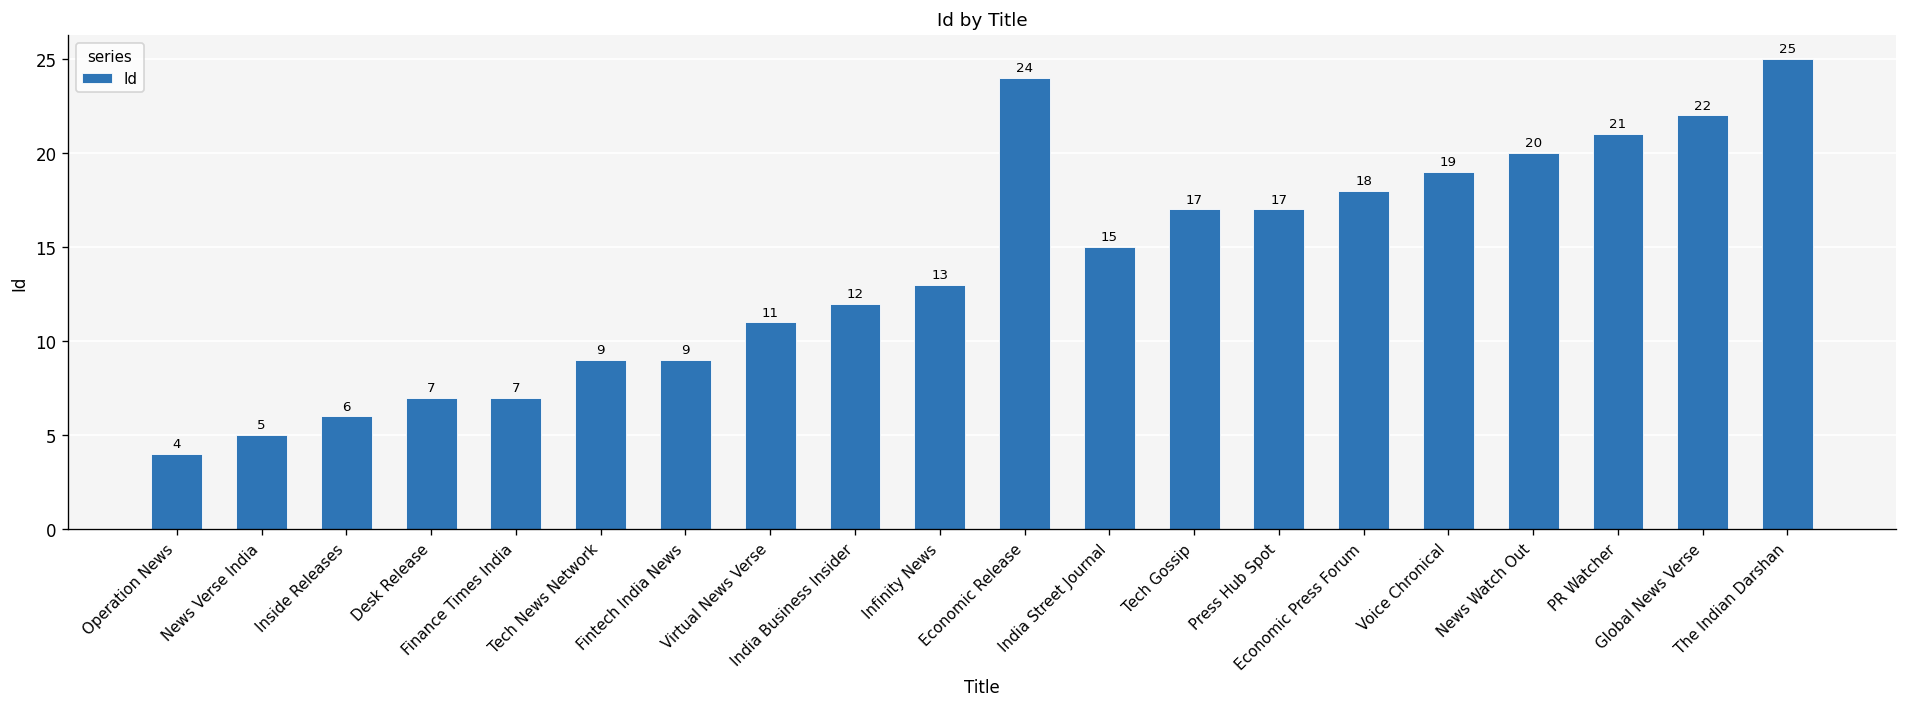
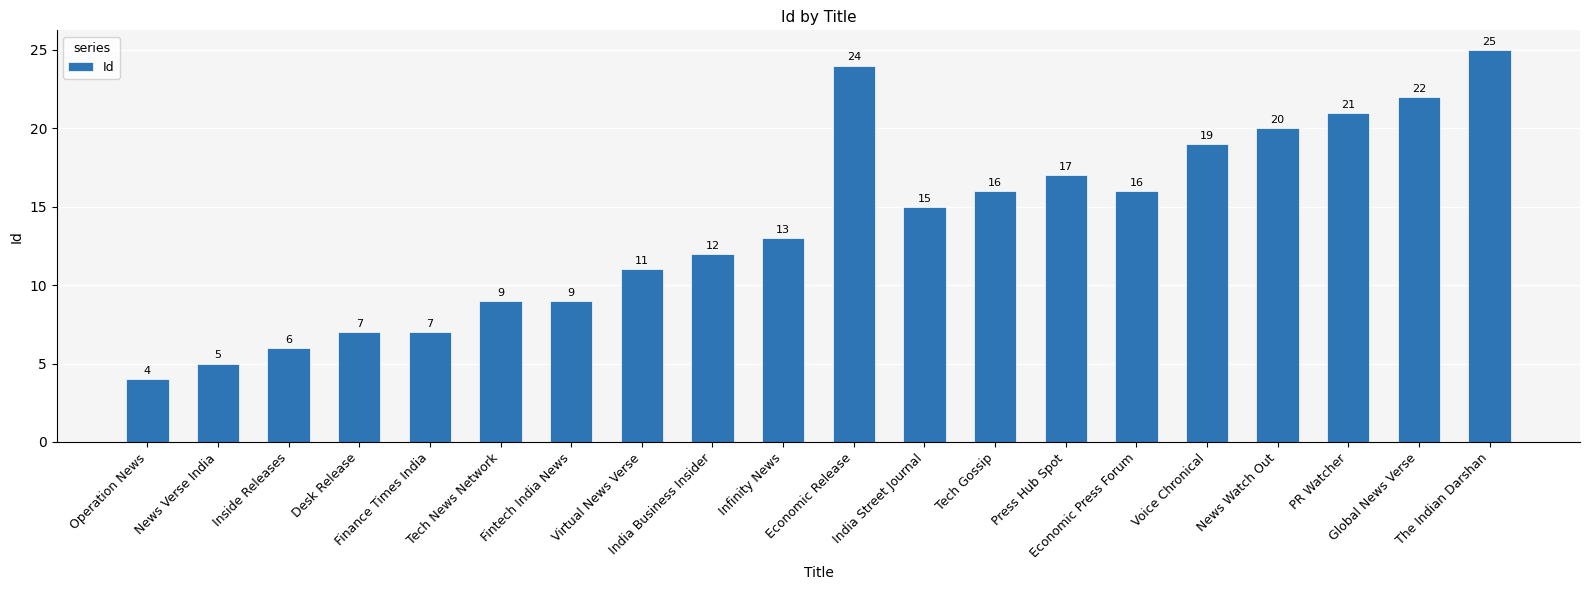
  {
    "Operation News": 4,
    "News Verse India": 5,
    "Inside Releases": 6,
    "Desk Release": 7,
    "Finance Times India": 7,
    "Tech News Network": 9,
    "Fintech India News": 9,
    "Virtual News Verse": 11,
    "India Business Insider": 12,
    "Infinity News": 13,
    "Economic Release": 24,
    "India Street Journal": 15,
-   "Tech Gossip": 17,
+   "Tech Gossip": 16,
    "Press Hub Spot": 17,
-   "Economic Press Forum": 18,
+   "Economic Press Forum": 16,
    "Voice Chronical": 19,
    "News Watch Out": 20,
    "PR Watcher": 21,
    "Global News Verse": 22,
    "The Indian Darshan": 25
  }
